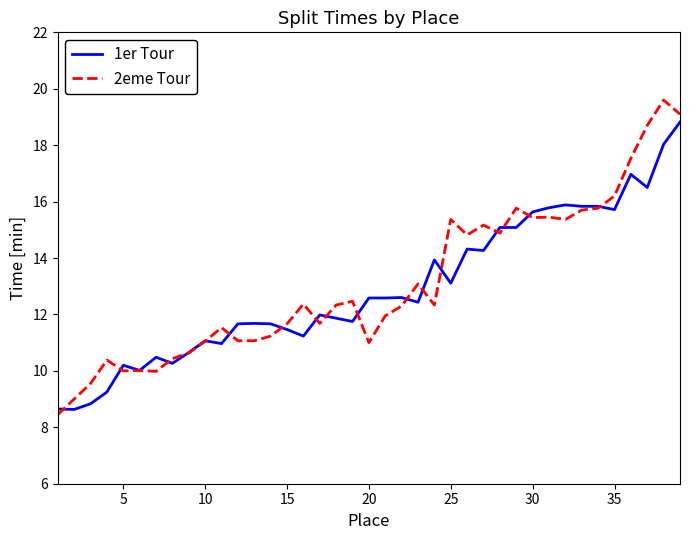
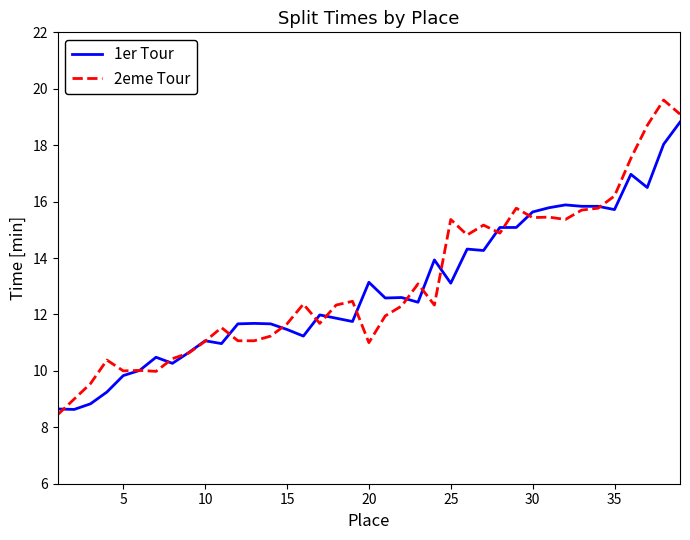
  {
    "1er Tour": {
-     "5": 10.2,
+     "5": 9.8,
      "15": 11.5,
-     "20": 12.6,
+     "20": 13.1,
      "25": 13.1,
      "30": 15.6,
      "35": 15.7
    },
    "2eme Tour": {
      "5": 10.0,
      "15": 11.7,
      "20": 11.0,
      "25": 15.4,
      "30": 15.4,
      "35": 16.2
    }
  }
